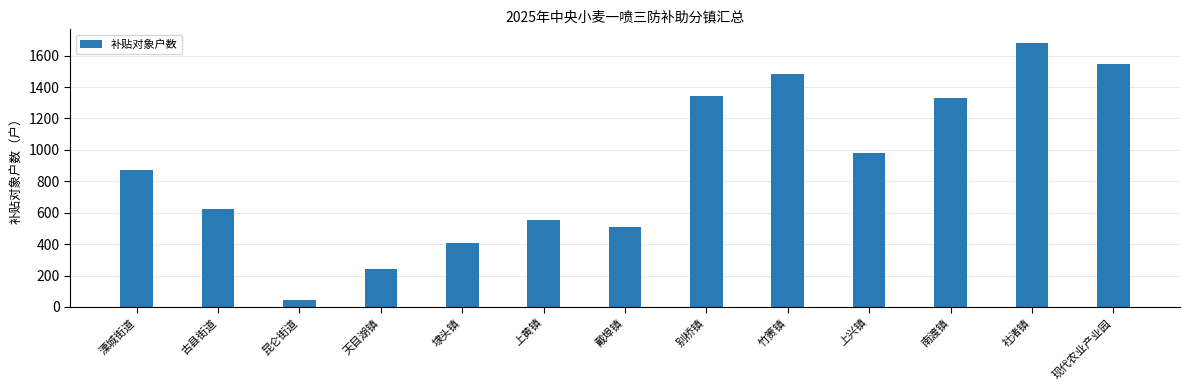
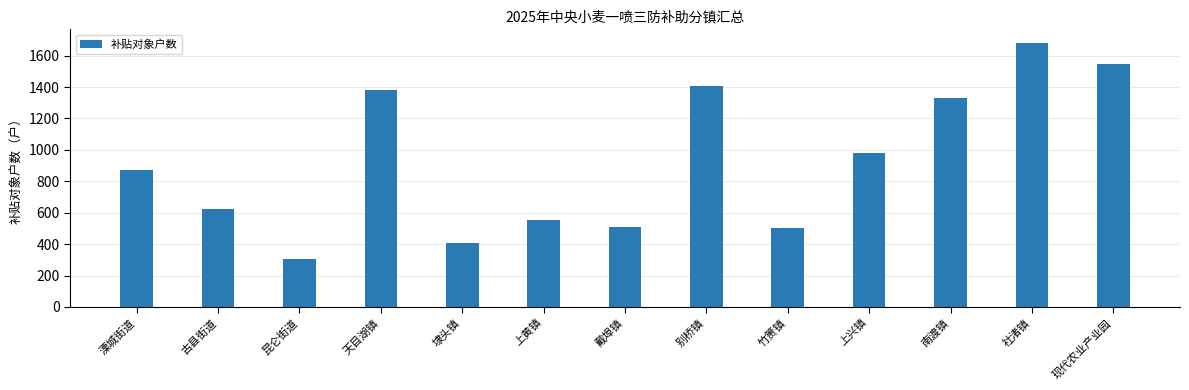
  {
    "溧城街道": 870,
    "古县街道": 630,
-   "昆仑街道": 50,
-   "天目湖镇": 240,
+   "昆仑街道": 310,
+   "天目湖镇": 1380,
    "埭头镇": 410,
    "上黄镇": 550,
    "戴埠镇": 510,
-   "别桥镇": 1340,
-   "竹箦镇": 1480,
+   "别桥镇": 1410,
+   "竹箦镇": 500,
    "上兴镇": 980,
    "南渡镇": 1330,
    "社渚镇": 1680,
    "现代农业产业园": 1550
  }
